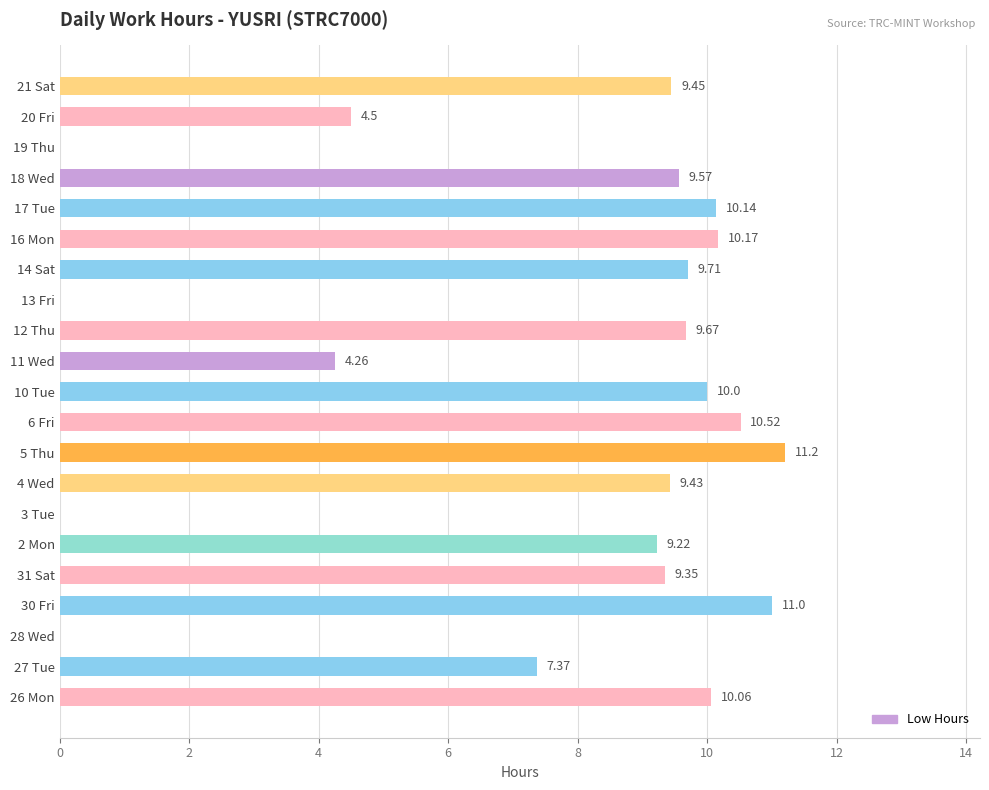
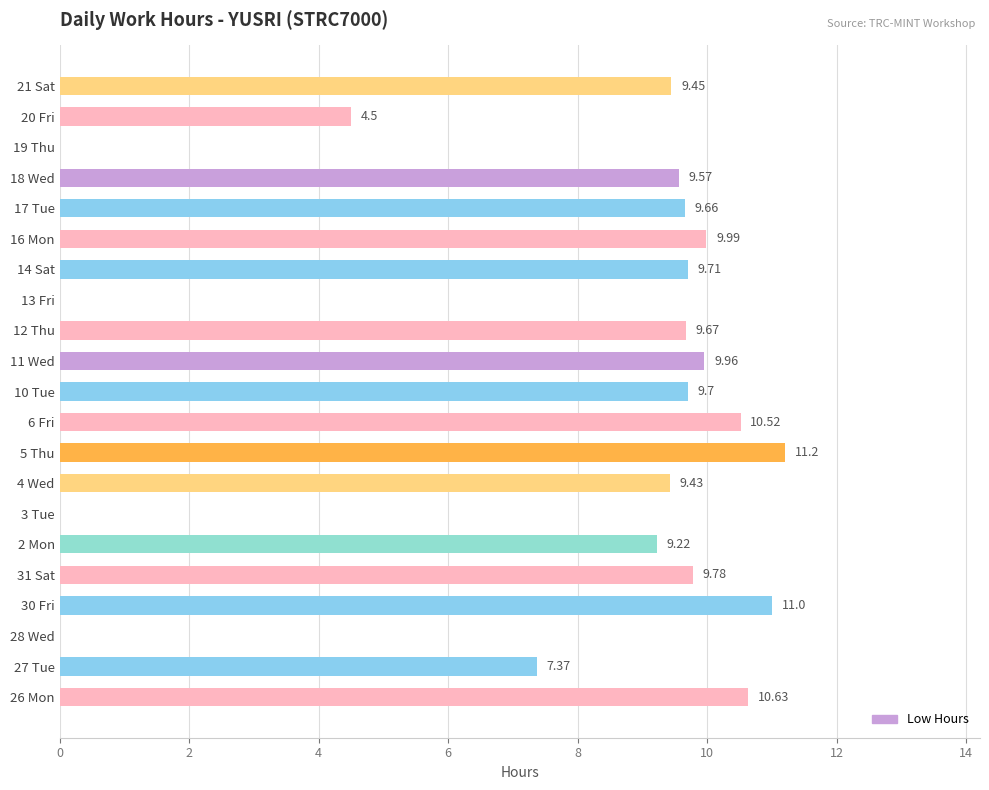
  {
    "21 Sat": 9.45,
    "20 Fri": 4.5,
    "18 Wed": 9.57,
-   "17 Tue": 10.14,
-   "16 Mon": 10.17,
+   "17 Tue": 9.66,
+   "16 Mon": 9.99,
    "14 Sat": 9.71,
    "12 Thu": 9.67,
-   "11 Wed": 4.26,
-   "10 Tue": 10.0,
+   "11 Wed": 9.96,
+   "10 Tue": 9.7,
    "6 Fri": 10.52,
    "5 Thu": 11.2,
    "4 Wed": 9.43,
    "2 Mon": 9.22,
-   "31 Sat": 9.35,
+   "31 Sat": 9.78,
    "30 Fri": 11.0,
    "27 Tue": 7.37,
-   "26 Mon": 10.06
+   "26 Mon": 10.63
  }
